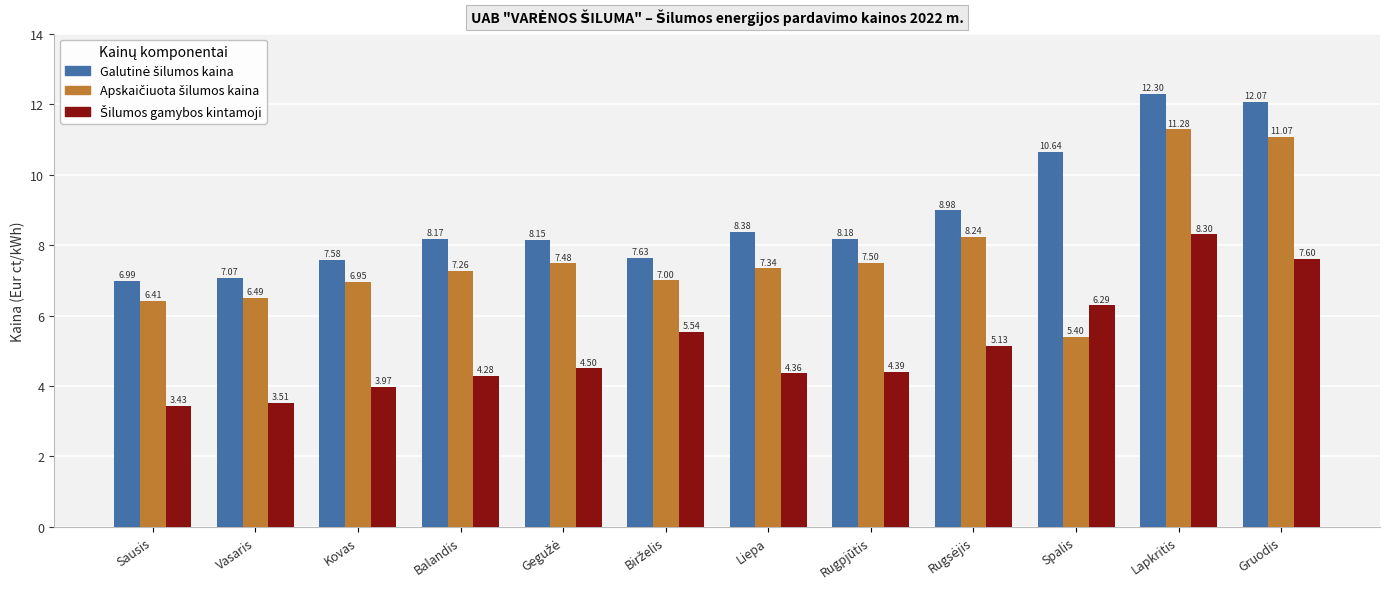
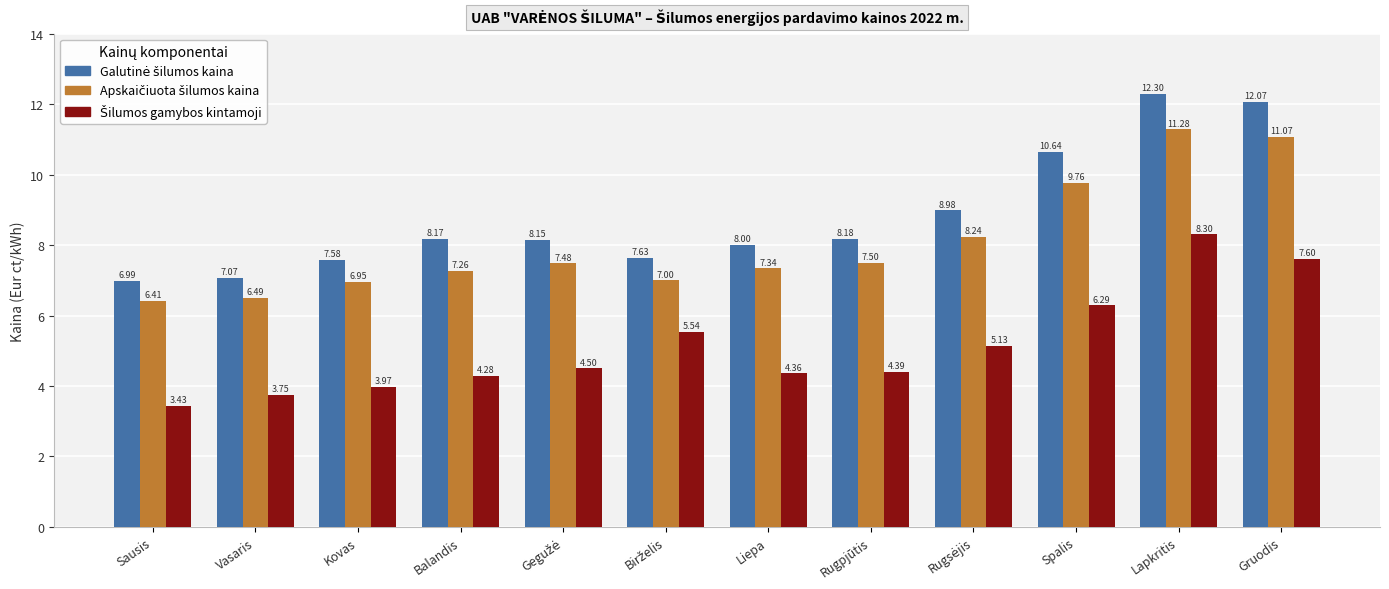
  {
    "Galutinė šilumos kaina": {
      "Sausis": 6.99,
      "Vasaris": 7.07,
      "Kovas": 7.58,
      "Balandis": 8.17,
      "Gegužė": 8.15,
      "Birželis": 7.63,
-     "Liepa": 8.38,
+     "Liepa": 8.00,
      "Rugpjūtis": 8.18,
      "Rugsėjis": 8.98,
      "Spalis": 10.64,
      "Lapkritis": 12.30,
      "Gruodis": 12.07
    },
    "Apskaičiuota šilumos kaina": {
      "Sausis": 6.41,
      "Vasaris": 6.49,
      "Kovas": 6.95,
      "Balandis": 7.26,
      "Gegužė": 7.48,
      "Birželis": 7.00,
      "Liepa": 7.34,
      "Rugpjūtis": 7.50,
      "Rugsėjis": 8.24,
-     "Spalis": 5.40,
+     "Spalis": 9.76,
      "Lapkritis": 11.28,
      "Gruodis": 11.07
    },
    "Šilumos gamybos kintamoji": {
      "Sausis": 3.43,
-     "Vasaris": 3.51,
+     "Vasaris": 3.75,
      "Kovas": 3.97,
      "Balandis": 4.28,
      "Gegužė": 4.50,
      "Birželis": 5.54,
      "Liepa": 4.36,
      "Rugpjūtis": 4.39,
      "Rugsėjis": 5.13,
      "Spalis": 6.29,
      "Lapkritis": 8.30,
      "Gruodis": 7.60
    }
  }
